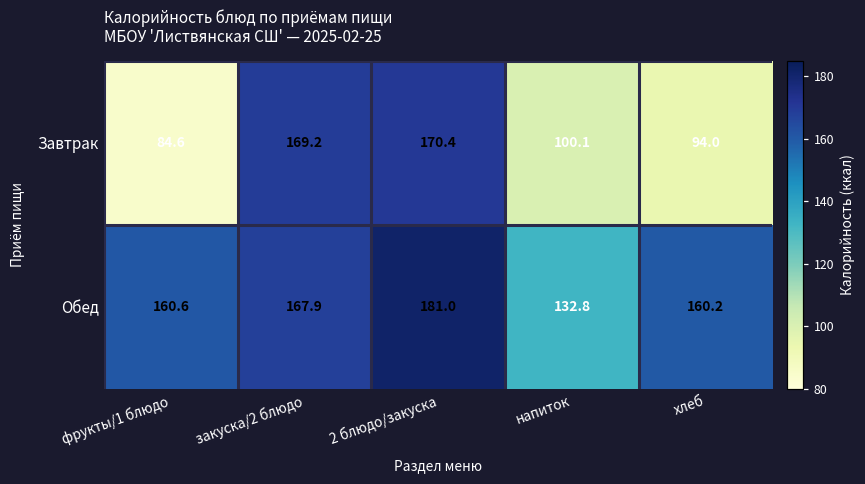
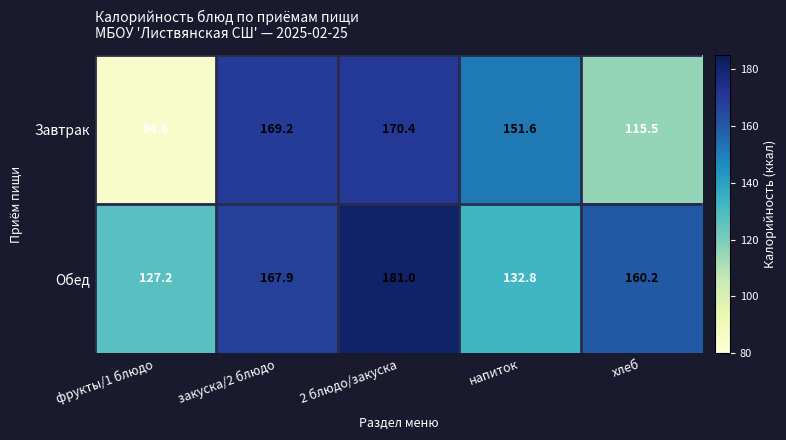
  {
    "Завтрак": {
      "фрукты/1 блюдо": 84.6,
      "закуска/2 блюдо": 169.2,
      "2 блюдо/закуска": 170.4,
-     "напиток": 100.1,
-     "хлеб": 94.0
+     "напиток": 151.6,
+     "хлеб": 115.5
    },
    "Обед": {
-     "фрукты/1 блюдо": 160.6,
+     "фрукты/1 блюдо": 127.2,
      "закуска/2 блюдо": 167.9,
      "2 блюдо/закуска": 181.0,
      "напиток": 132.8,
      "хлеб": 160.2
    }
  }
